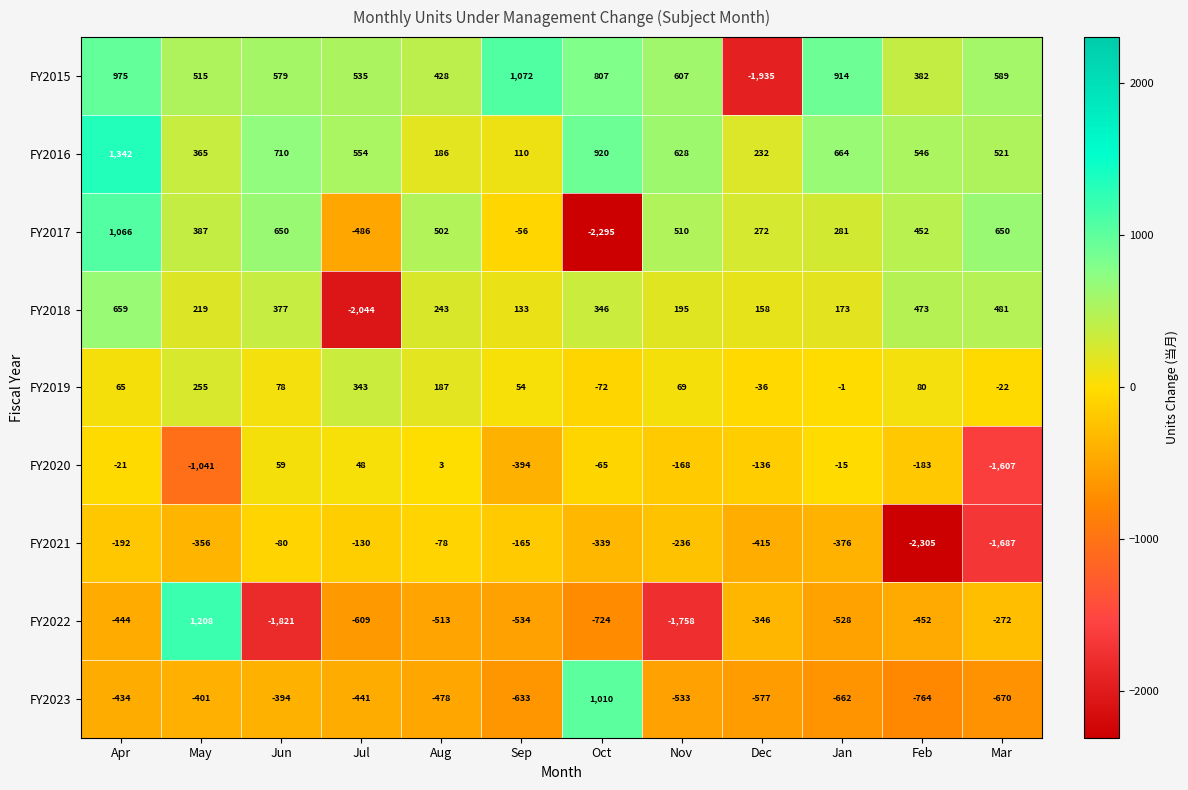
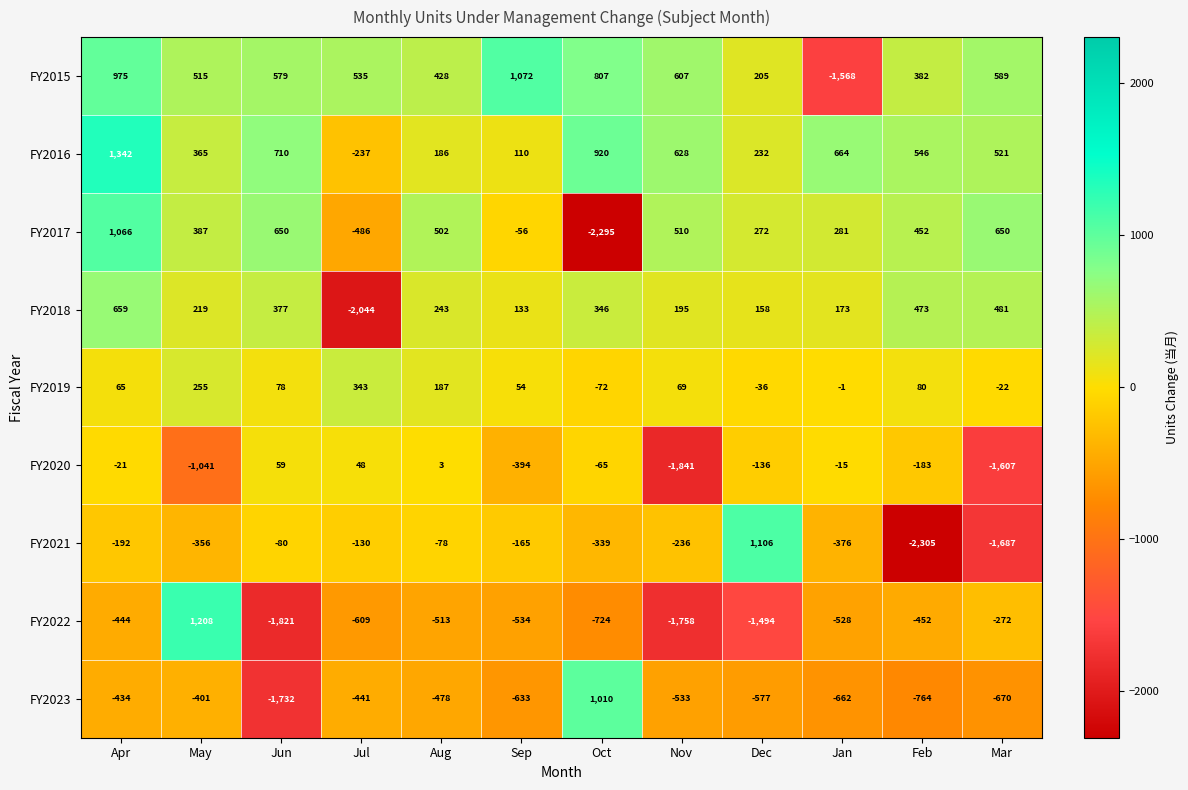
  {
    "FY2015": {
      "Apr": "975",
      "May": "515",
      "Jun": "579",
      "Jul": "535",
      "Aug": "428",
      "Sep": "1,072",
      "Oct": "807",
      "Nov": "607",
-     "Dec": "-1,935",
-     "Jan": "914",
+     "Dec": "205",
+     "Jan": "-1,568",
      "Feb": "382",
      "Mar": "589"
    },
    "FY2016": {
      "Apr": "1,342",
      "May": "365",
      "Jun": "710",
-     "Jul": "554",
+     "Jul": "-237",
      "Aug": "186",
      "Sep": "110",
      "Oct": "920",
      "Nov": "628",
      "Dec": "232",
      "Jan": "664",
      "Feb": "546",
      "Mar": "521"
    },
    "FY2017": {
      "Apr": "1,066",
      "May": "387",
      "Jun": "650",
      "Jul": "-486",
      "Aug": "502",
      "Sep": "-56",
      "Oct": "-2,295",
      "Nov": "510",
      "Dec": "272",
      "Jan": "281",
      "Feb": "452",
      "Mar": "650"
    },
    "FY2018": {
      "Apr": "659",
      "May": "219",
      "Jun": "377",
      "Jul": "-2,044",
      "Aug": "243",
      "Sep": "133",
      "Oct": "346",
      "Nov": "195",
      "Dec": "158",
      "Jan": "173",
      "Feb": "473",
      "Mar": "481"
    },
    "FY2019": {
      "Apr": "65",
      "May": "255",
      "Jun": "78",
      "Jul": "343",
      "Aug": "187",
      "Sep": "54",
      "Oct": "-72",
      "Nov": "69",
      "Dec": "-36",
      "Jan": "-1",
      "Feb": "80",
      "Mar": "-22"
    },
    "FY2020": {
      "Apr": "-21",
      "May": "-1,041",
      "Jun": "59",
      "Jul": "48",
      "Aug": "3",
      "Sep": "-394",
      "Oct": "-65",
-     "Nov": "-168",
+     "Nov": "-1,841",
      "Dec": "-136",
      "Jan": "-15",
      "Feb": "-183",
      "Mar": "-1,607"
    },
    "FY2021": {
      "Apr": "-192",
      "May": "-356",
      "Jun": "-80",
      "Jul": "-130",
      "Aug": "-78",
      "Sep": "-165",
      "Oct": "-339",
      "Nov": "-236",
-     "Dec": "-415",
+     "Dec": "1,106",
      "Jan": "-376",
      "Feb": "-2,305",
      "Mar": "-1,687"
    },
    "FY2022": {
      "Apr": "-444",
      "May": "1,208",
      "Jun": "-1,821",
      "Jul": "-609",
      "Aug": "-513",
      "Sep": "-534",
      "Oct": "-724",
      "Nov": "-1,758",
-     "Dec": "-346",
+     "Dec": "-1,494",
      "Jan": "-528",
      "Feb": "-452",
      "Mar": "-272"
    },
    "FY2023": {
      "Apr": "-434",
      "May": "-401",
-     "Jun": "-394",
+     "Jun": "-1,732",
      "Jul": "-441",
      "Aug": "-478",
      "Sep": "-633",
      "Oct": "1,010",
      "Nov": "-533",
      "Dec": "-577",
      "Jan": "-662",
      "Feb": "-764",
      "Mar": "-670"
    }
  }
